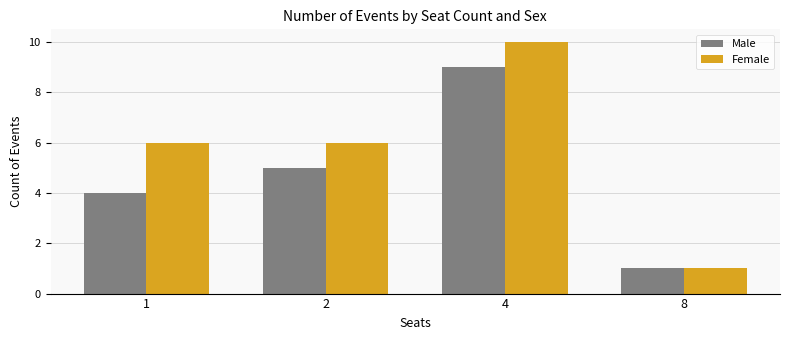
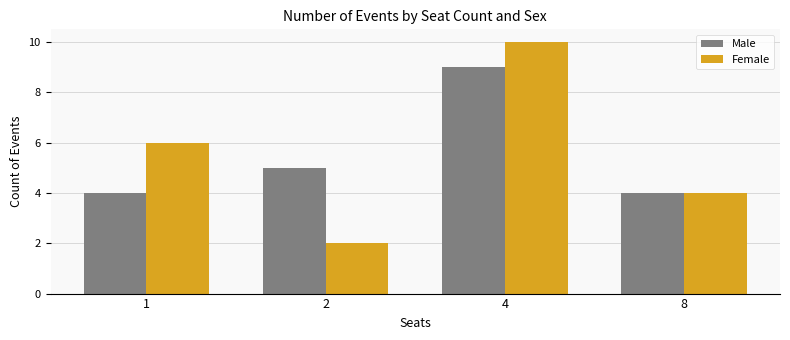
  {
    "Male": {
      "1": 4,
      "2": 5,
      "4": 9,
-     "8": 1
+     "8": 4
    },
    "Female": {
      "1": 6,
-     "2": 6,
+     "2": 2,
      "4": 10,
-     "8": 1
+     "8": 4
    }
  }
